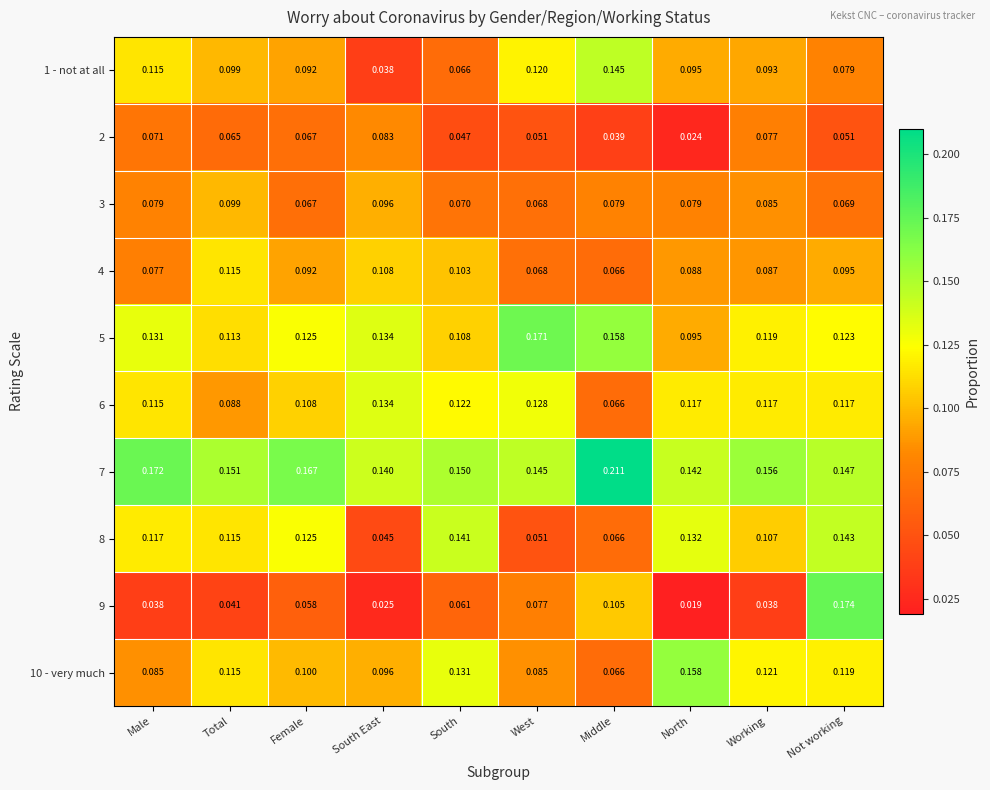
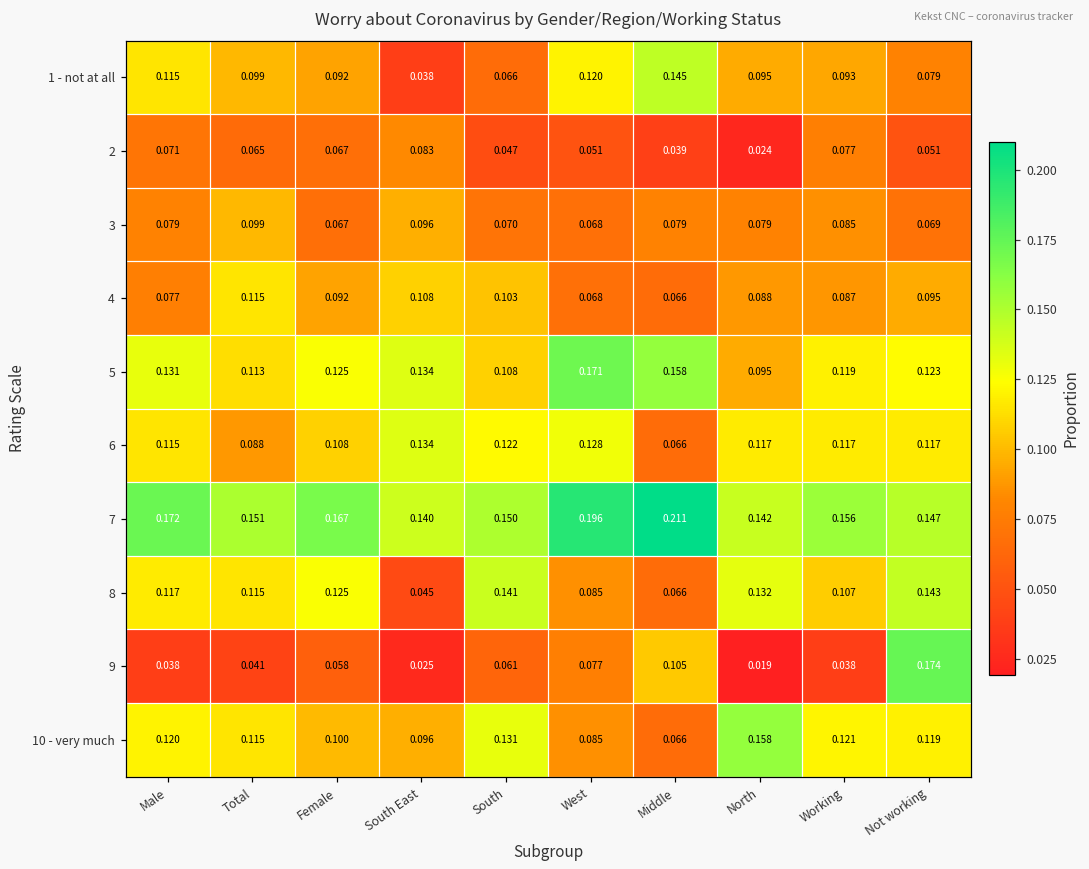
  {
    "1 - not at all": {
      "Male": 0.115,
      "Total": 0.099,
      "Female": 0.092,
      "South East": 0.038,
      "South": 0.066,
      "West": 0.120,
      "Middle": 0.145,
      "North": 0.095,
      "Working": 0.093,
      "Not working": 0.079
    },
    "2": {
      "Male": 0.071,
      "Total": 0.065,
      "Female": 0.067,
      "South East": 0.083,
      "South": 0.047,
      "West": 0.051,
      "Middle": 0.039,
      "North": 0.024,
      "Working": 0.077,
      "Not working": 0.051
    },
    "3": {
      "Male": 0.079,
      "Total": 0.099,
      "Female": 0.067,
      "South East": 0.096,
      "South": 0.070,
      "West": 0.068,
      "Middle": 0.079,
      "North": 0.079,
      "Working": 0.085,
      "Not working": 0.069
    },
    "4": {
      "Male": 0.077,
      "Total": 0.115,
      "Female": 0.092,
      "South East": 0.108,
      "South": 0.103,
      "West": 0.068,
      "Middle": 0.066,
      "North": 0.088,
      "Working": 0.087,
      "Not working": 0.095
    },
    "5": {
      "Male": 0.131,
      "Total": 0.113,
      "Female": 0.125,
      "South East": 0.134,
      "South": 0.108,
      "West": 0.171,
      "Middle": 0.158,
      "North": 0.095,
      "Working": 0.119,
      "Not working": 0.123
    },
    "6": {
      "Male": 0.115,
      "Total": 0.088,
      "Female": 0.108,
      "South East": 0.134,
      "South": 0.122,
      "West": 0.128,
      "Middle": 0.066,
      "North": 0.117,
      "Working": 0.117,
      "Not working": 0.117
    },
    "7": {
      "Male": 0.172,
      "Total": 0.151,
      "Female": 0.167,
      "South East": 0.140,
      "South": 0.150,
-     "West": 0.145,
+     "West": 0.196,
      "Middle": 0.211,
      "North": 0.142,
      "Working": 0.156,
      "Not working": 0.147
    },
    "8": {
      "Male": 0.117,
      "Total": 0.115,
      "Female": 0.125,
      "South East": 0.045,
      "South": 0.141,
-     "West": 0.051,
+     "West": 0.085,
      "Middle": 0.066,
      "North": 0.132,
      "Working": 0.107,
      "Not working": 0.143
    },
    "9": {
      "Male": 0.038,
      "Total": 0.041,
      "Female": 0.058,
      "South East": 0.025,
      "South": 0.061,
      "West": 0.077,
      "Middle": 0.105,
      "North": 0.019,
      "Working": 0.038,
      "Not working": 0.174
    },
    "10 - very much": {
-     "Male": 0.085,
+     "Male": 0.120,
      "Total": 0.115,
      "Female": 0.100,
      "South East": 0.096,
      "South": 0.131,
      "West": 0.085,
      "Middle": 0.066,
      "North": 0.158,
      "Working": 0.121,
      "Not working": 0.119
    }
  }
